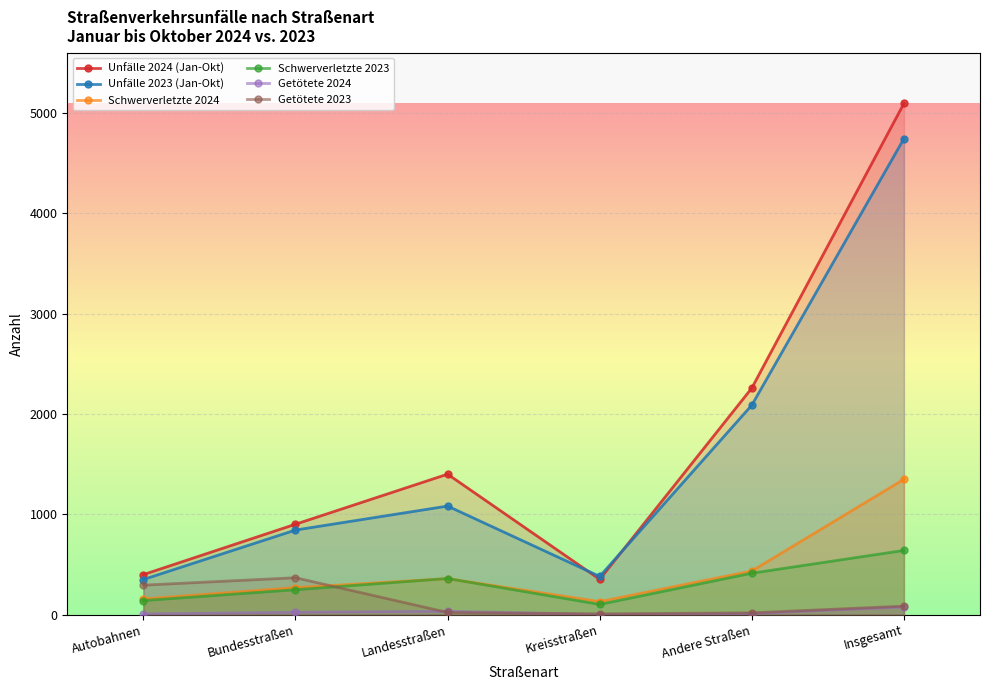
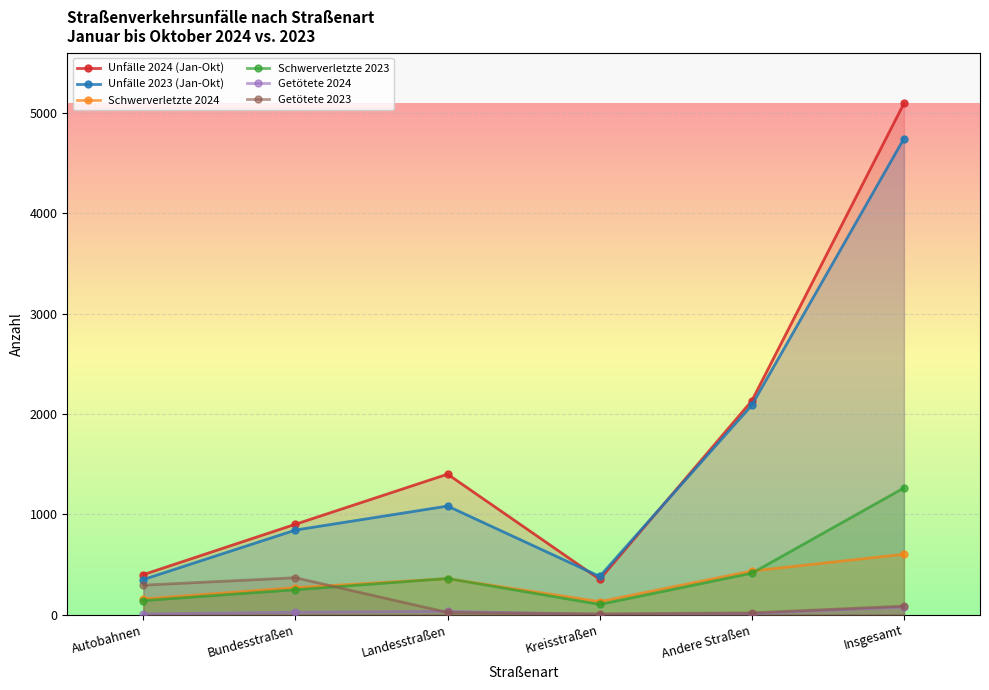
  {
    "Unfälle 2024 (Jan-Okt)": {
      "Autobahnen": 400,
      "Bundesstraßen": 900,
      "Landesstraßen": 1400,
      "Kreisstraßen": 350,
-     "Andere Straßen": 2260,
+     "Andere Straßen": 2130,
      "Insgesamt": 5100
    },
    "Unfälle 2023 (Jan-Okt)": {
      "Autobahnen": 350,
      "Bundesstraßen": 840,
      "Landesstraßen": 1080,
      "Kreisstraßen": 380,
      "Andere Straßen": 2090,
      "Insgesamt": 4740
    },
    "Schwerverletzte 2024": {
      "Kreisstraßen": 130,
-     "Insgesamt": 1350
+     "Insgesamt": 600
    },
    "Schwerverletzte 2023": {
      "Kreisstraßen": 100,
-     "Insgesamt": 640
+     "Insgesamt": 1260
    },
    "Getötete 2024": {
      "Autobahnen": 10,
      "Bundesstraßen": 20
    },
    "Getötete 2023": {
      "Autobahnen": 290,
      "Bundesstraßen": 370
    }
  }
